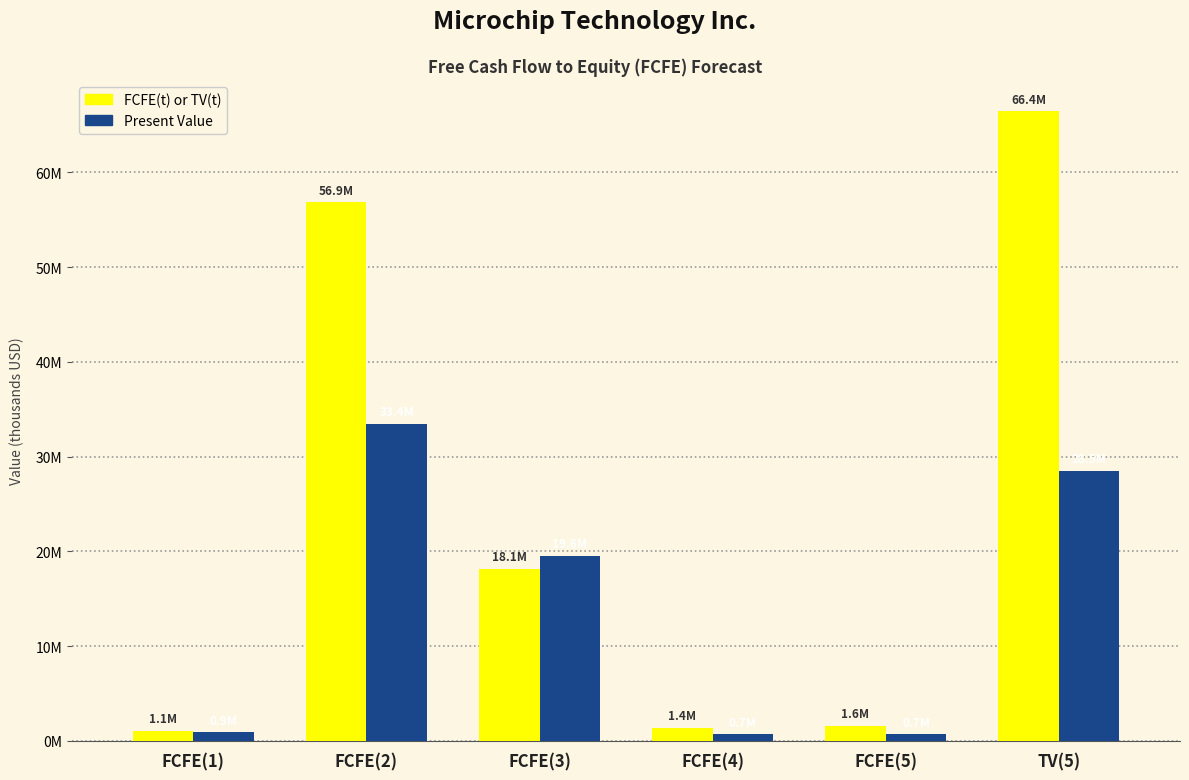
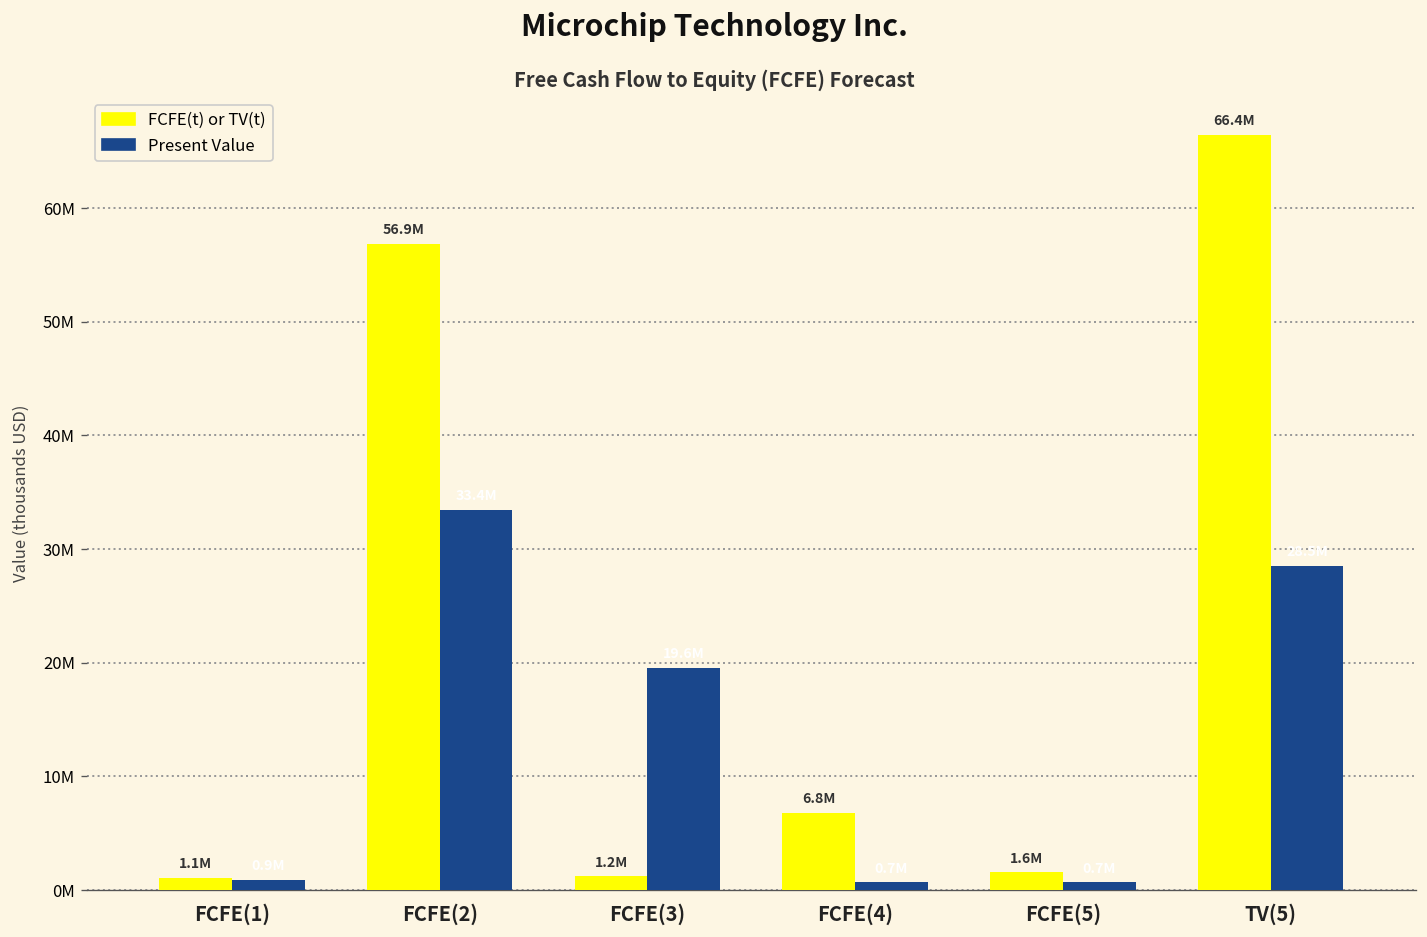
  {
    "FCFE(t) or TV(t)": {
      "FCFE(1)": "1.1M",
      "FCFE(2)": "56.9M",
-     "FCFE(3)": "18.1M",
-     "FCFE(4)": "1.4M",
+     "FCFE(3)": "1.2M",
+     "FCFE(4)": "6.8M",
      "FCFE(5)": "1.6M",
      "TV(5)": "66.4M"
    },
    "Present Value": {
      "FCFE(1)": "1000000",
      "FCFE(2)": "33000000",
      "FCFE(3)": "20000000",
      "FCFE(4)": "1000000",
      "FCFE(5)": "1000000",
      "TV(5)": "29000000"
    }
  }
